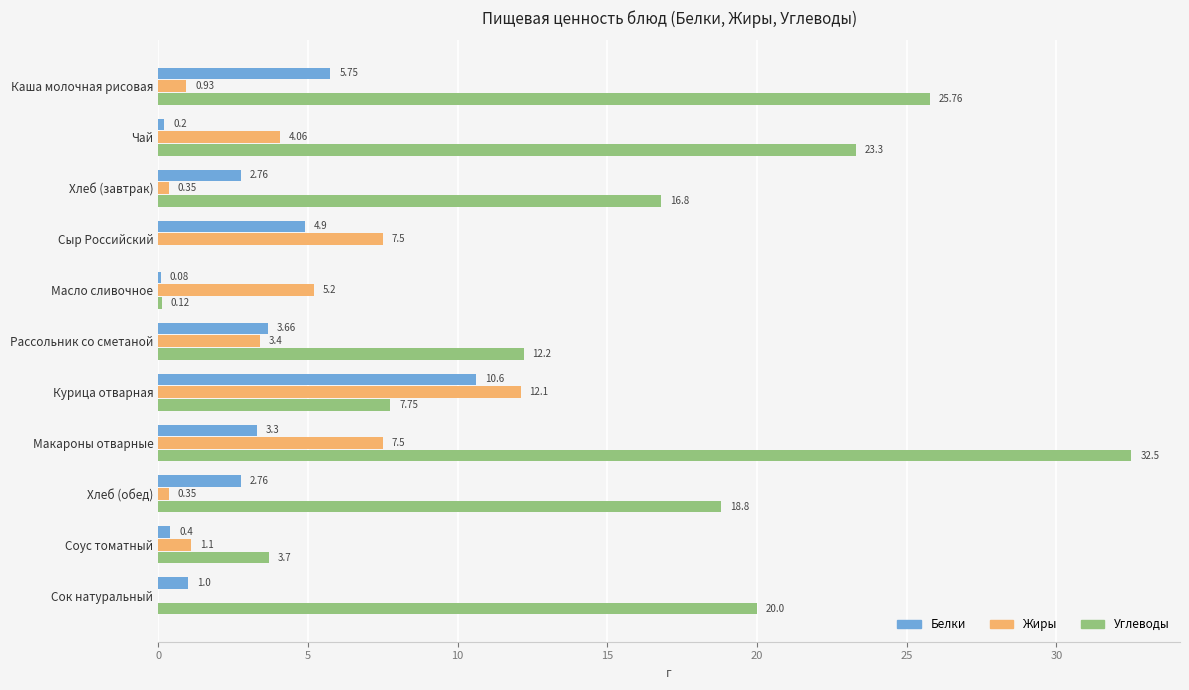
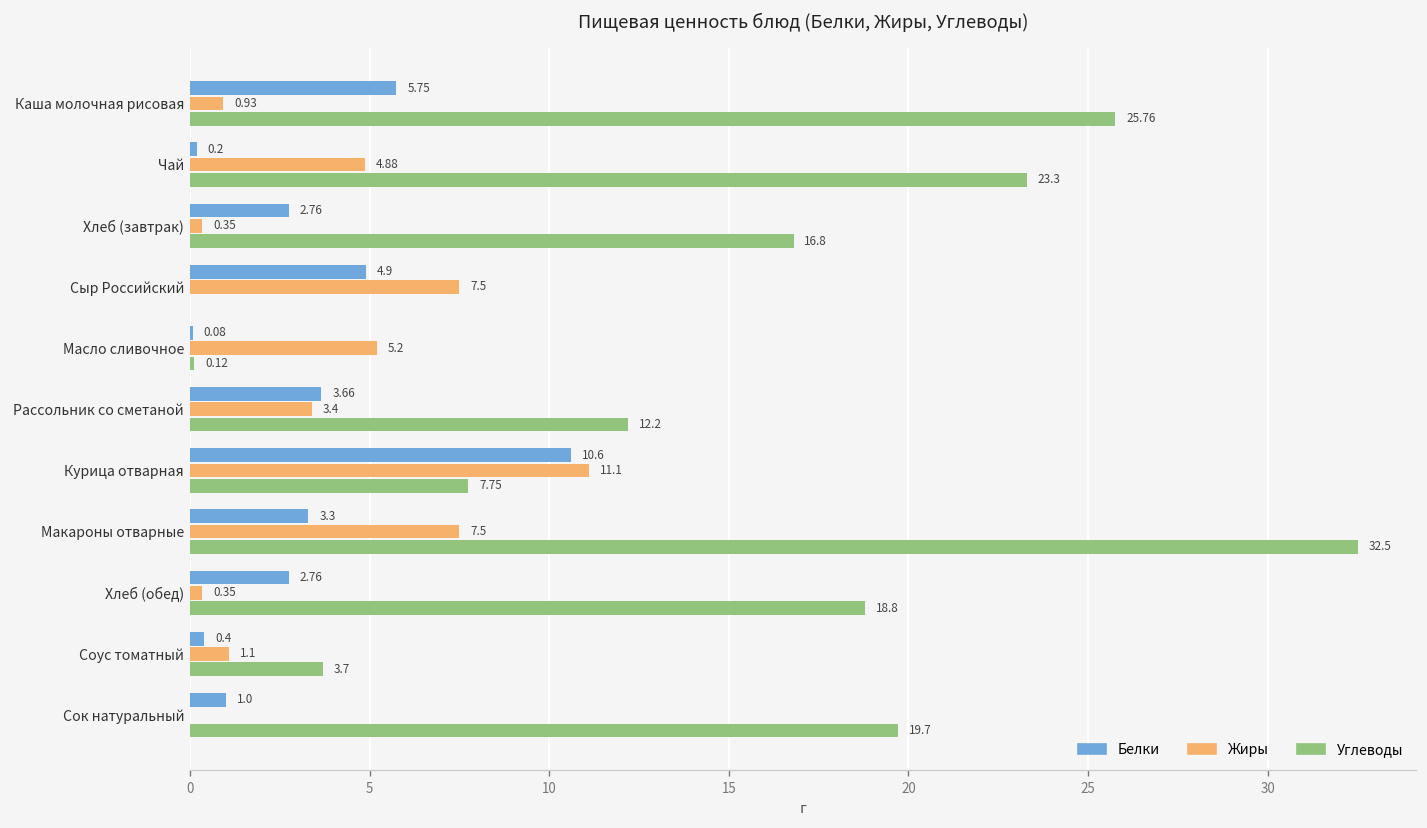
  {
    "Белки": {
      "Каша молочная рисовая": 5.75,
      "Чай": 0.2,
      "Хлеб (завтрак)": 2.76,
      "Сыр Российский": 4.9,
      "Масло сливочное": 0.08,
      "Рассольник со сметаной": 3.66,
      "Курица отварная": 10.6,
      "Макароны отварные": 3.3,
      "Хлеб (обед)": 2.76,
      "Соус томатный": 0.4,
      "Сок натуральный": 1.0
    },
    "Жиры": {
      "Каша молочная рисовая": 0.93,
-     "Чай": 4.06,
+     "Чай": 4.88,
      "Хлеб (завтрак)": 0.35,
      "Сыр Российский": 7.5,
      "Масло сливочное": 5.2,
      "Рассольник со сметаной": 3.4,
-     "Курица отварная": 12.1,
+     "Курица отварная": 11.1,
      "Макароны отварные": 7.5,
      "Хлеб (обед)": 0.35,
      "Соус томатный": 1.1
    },
    "Углеводы": {
      "Каша молочная рисовая": 25.76,
      "Чай": 23.3,
      "Хлеб (завтрак)": 16.8,
      "Масло сливочное": 0.12,
      "Рассольник со сметаной": 12.2,
      "Курица отварная": 7.75,
      "Макароны отварные": 32.5,
      "Хлеб (обед)": 18.8,
      "Соус томатный": 3.7,
-     "Сок натуральный": 20.0
+     "Сок натуральный": 19.7
    }
  }
